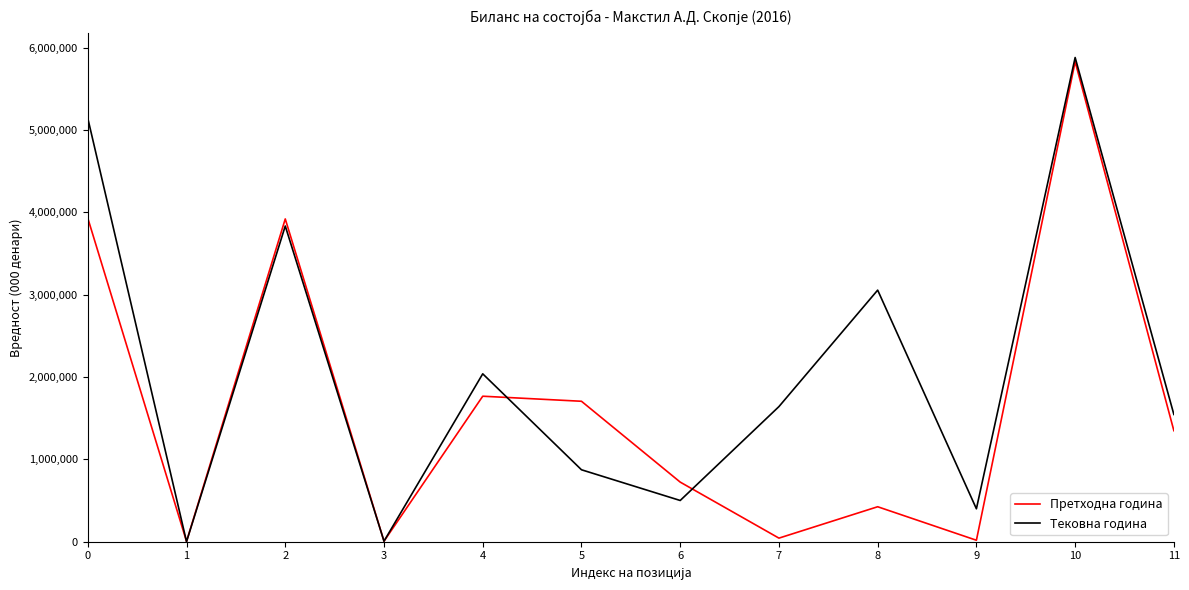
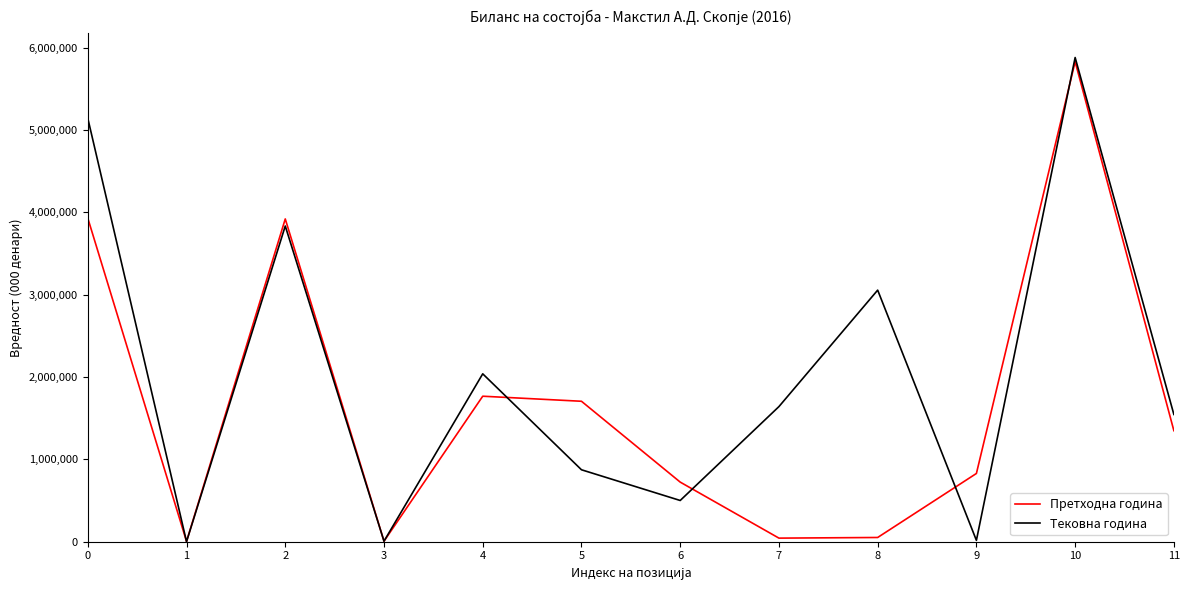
  {
    "Претходна година": {
      "0": "3,900,000",
      "2": "3,900,000",
      "4": "1,800,000",
      "5": "1,700,000",
      "6": "700,000",
      "7": "0",
-     "8": "400,000",
-     "9": "0",
+     "8": "100,000",
+     "9": "800,000",
      "10": "5,800,000",
      "11": "1,300,000"
    },
    "Тековна година": {
      "0": "5,100,000",
      "2": "3,800,000",
      "4": "2,000,000",
      "5": "900,000",
      "6": "500,000",
      "7": "1,600,000",
      "8": "3,100,000",
-     "9": "400,000",
+     "9": "0",
      "10": "5,900,000",
      "11": "1,500,000"
    }
  }
